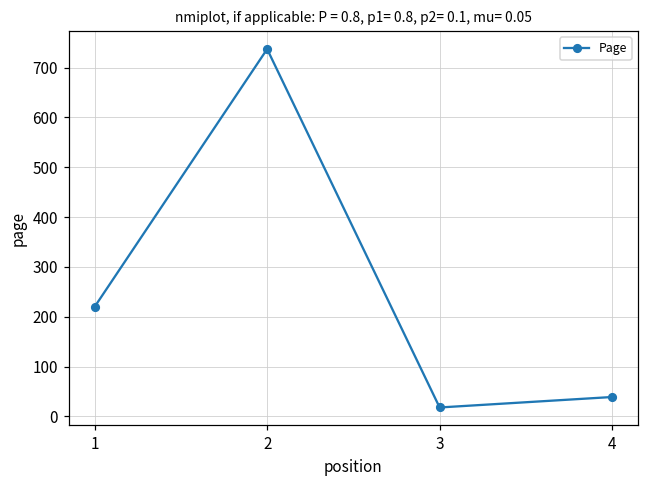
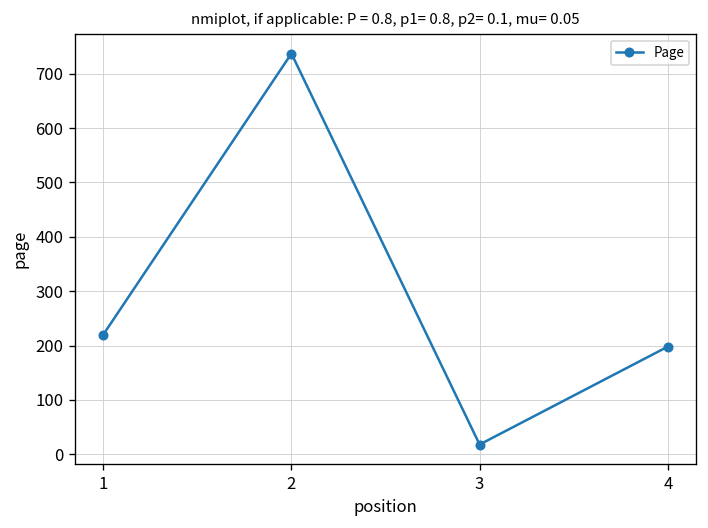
  {
    "1": 220,
    "2": 740,
    "3": 20,
-   "4": 40
+   "4": 200
  }
